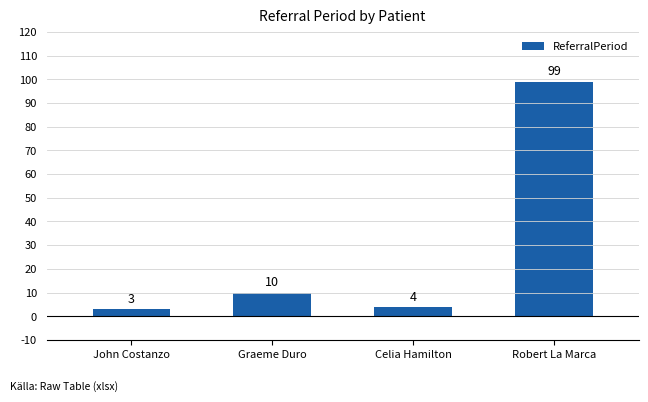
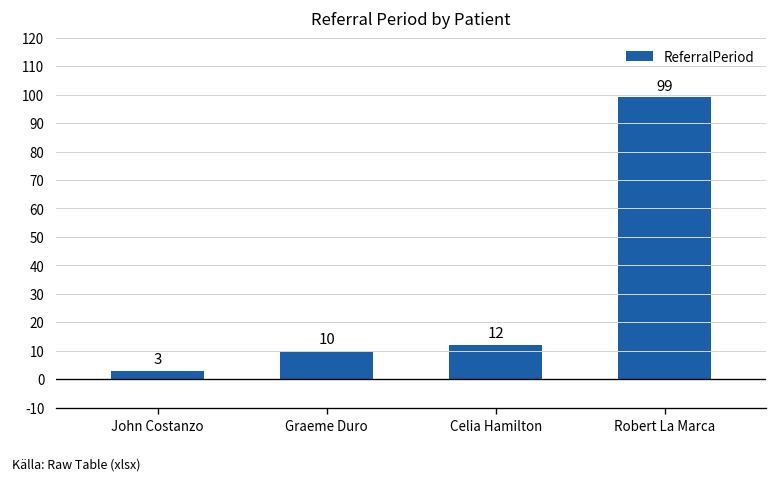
  {
    "John Costanzo": 3,
    "Graeme Duro": 10,
-   "Celia Hamilton": 4,
+   "Celia Hamilton": 12,
    "Robert La Marca": 99
  }
